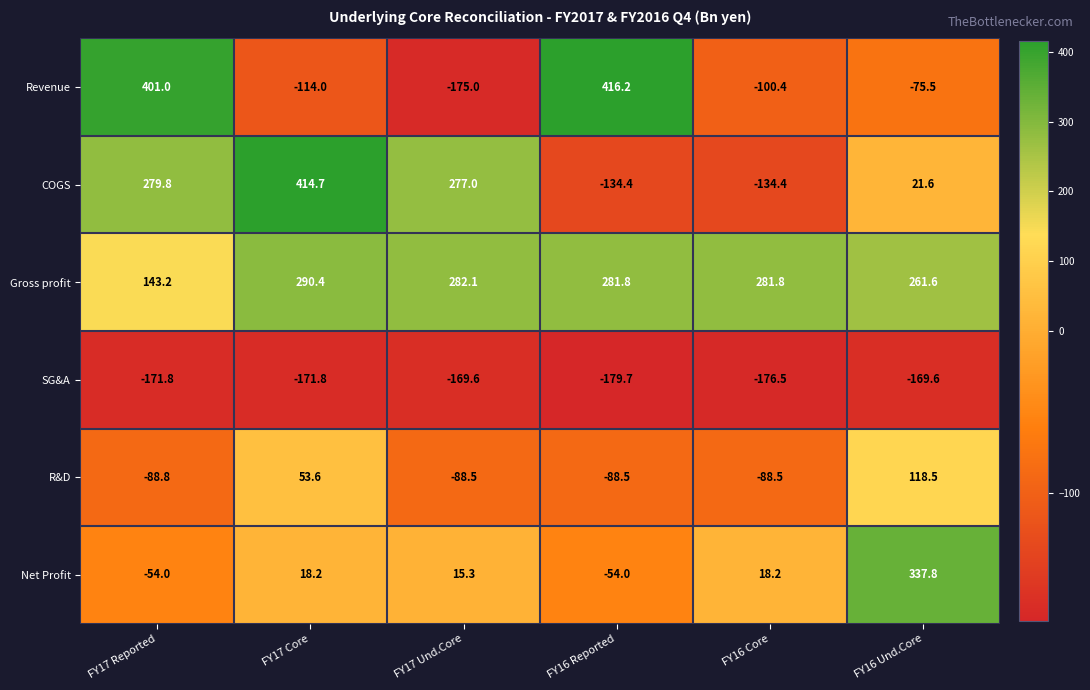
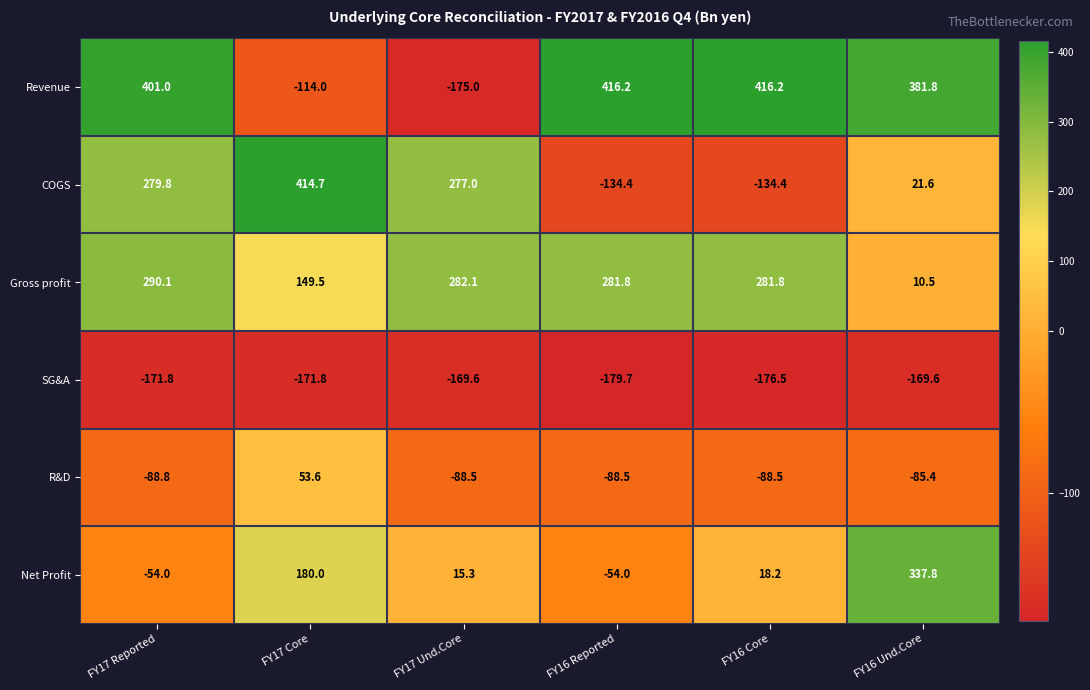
  {
    "Revenue": {
      "FY17 Reported": 401.0,
      "FY17 Core": -114.0,
      "FY17 Und.Core": -175.0,
      "FY16 Reported": 416.2,
-     "FY16 Core": -100.4,
-     "FY16 Und.Core": -75.5
+     "FY16 Core": 416.2,
+     "FY16 Und.Core": 381.8
    },
    "COGS": {
      "FY17 Reported": 279.8,
      "FY17 Core": 414.7,
      "FY17 Und.Core": 277.0,
      "FY16 Reported": -134.4,
      "FY16 Core": -134.4,
      "FY16 Und.Core": 21.6
    },
    "Gross profit": {
-     "FY17 Reported": 143.2,
-     "FY17 Core": 290.4,
+     "FY17 Reported": 290.1,
+     "FY17 Core": 149.5,
      "FY17 Und.Core": 282.1,
      "FY16 Reported": 281.8,
      "FY16 Core": 281.8,
-     "FY16 Und.Core": 261.6
+     "FY16 Und.Core": 10.5
    },
    "SG&A": {
      "FY17 Reported": -171.8,
      "FY17 Core": -171.8,
      "FY17 Und.Core": -169.6,
      "FY16 Reported": -179.7,
      "FY16 Core": -176.5,
      "FY16 Und.Core": -169.6
    },
    "R&D": {
      "FY17 Reported": -88.8,
      "FY17 Core": 53.6,
      "FY17 Und.Core": -88.5,
      "FY16 Reported": -88.5,
      "FY16 Core": -88.5,
-     "FY16 Und.Core": 118.5
+     "FY16 Und.Core": -85.4
    },
    "Net Profit": {
      "FY17 Reported": -54.0,
-     "FY17 Core": 18.2,
+     "FY17 Core": 180.0,
      "FY17 Und.Core": 15.3,
      "FY16 Reported": -54.0,
      "FY16 Core": 18.2,
      "FY16 Und.Core": 337.8
    }
  }
